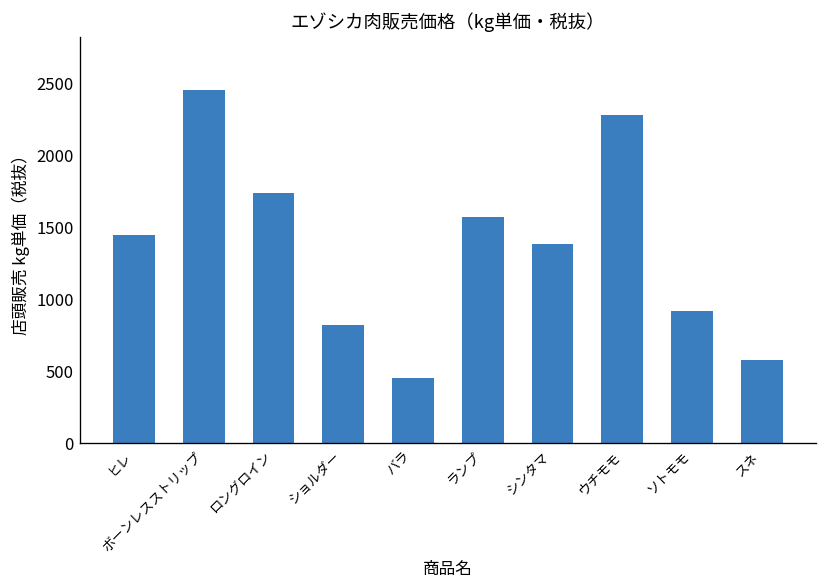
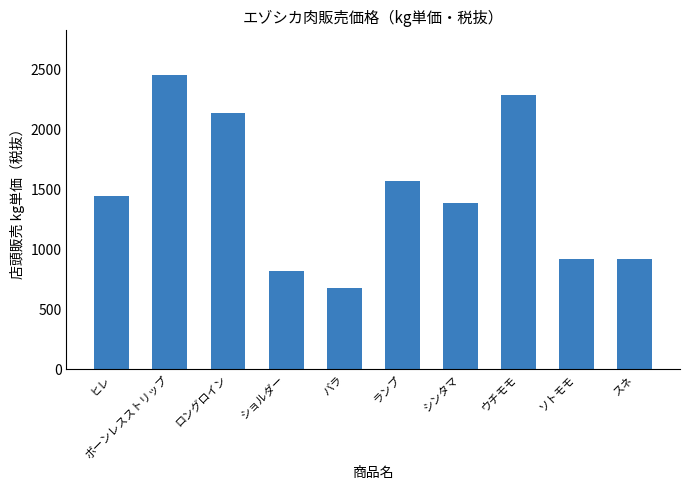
  {
    "ヒレ": 1440,
    "ボーンレスストリップ": 2450,
-   "ロングロイン": 1730,
+   "ロングロイン": 2130,
    "ショルダー": 820,
-   "バラ": 450,
+   "バラ": 670,
    "ランプ": 1570,
    "シンタマ": 1380,
    "ウチモモ": 2280,
    "ソトモモ": 910,
-   "スネ": 580
+   "スネ": 910
  }
